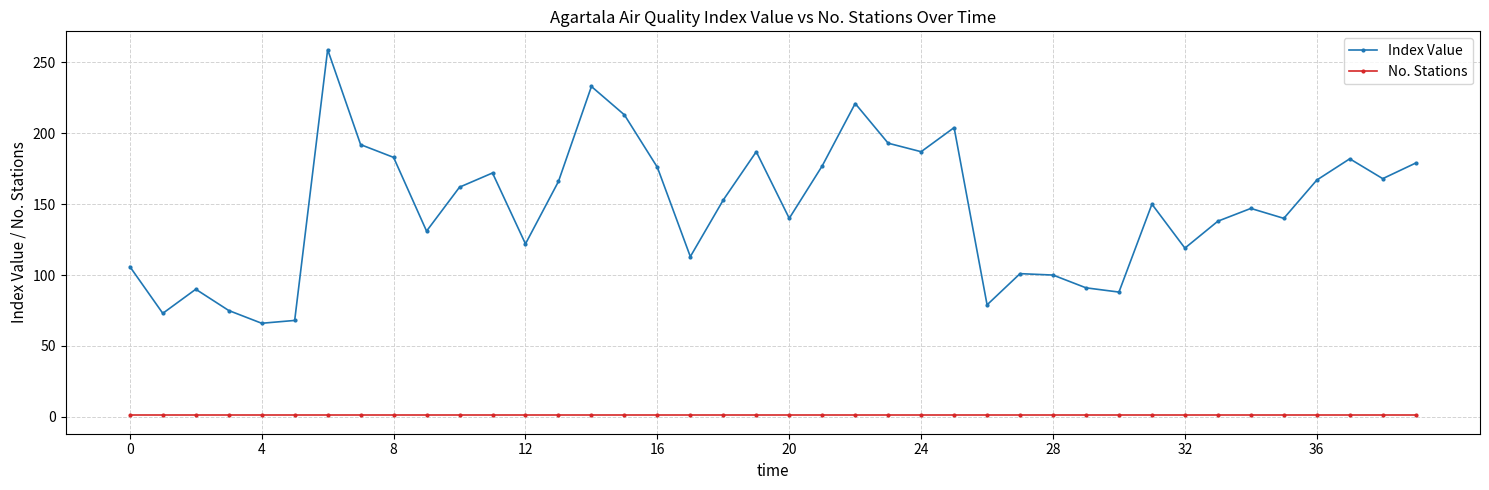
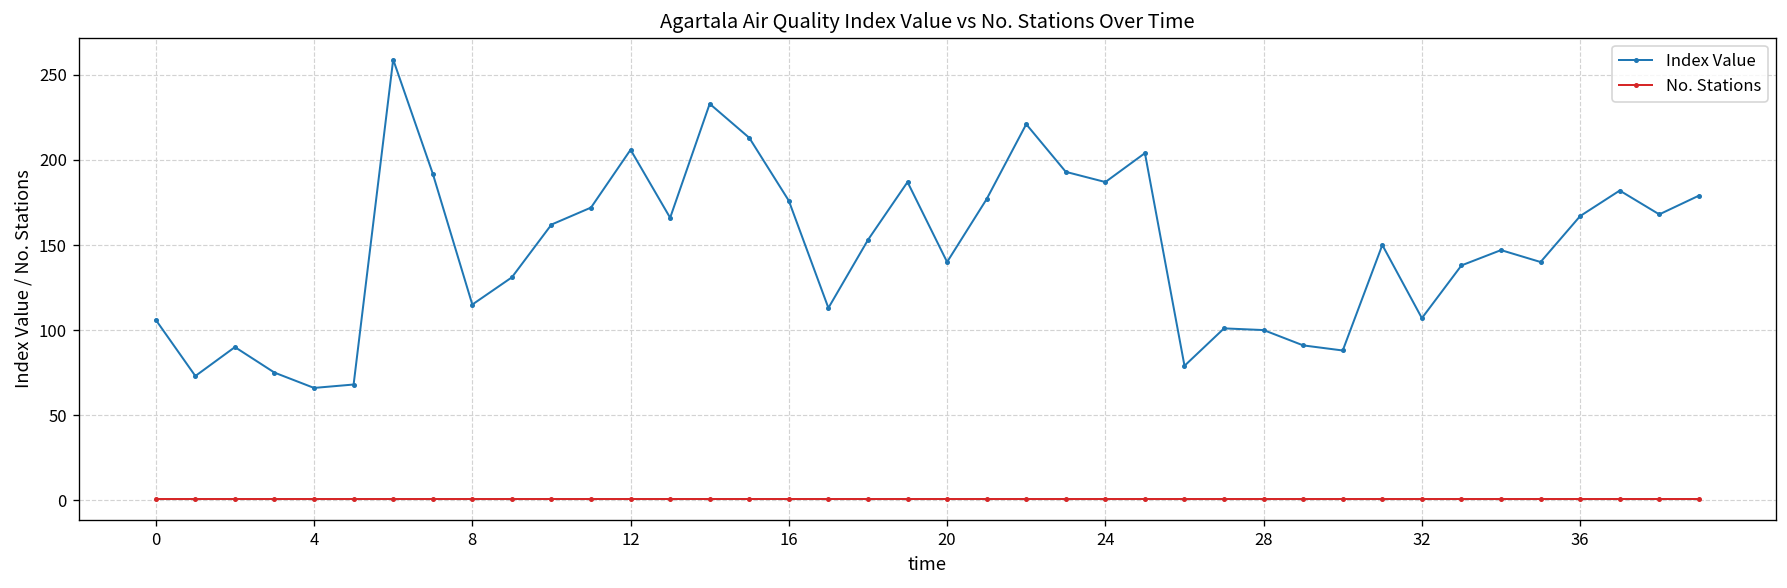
  {
    "Index Value": {
      "0": 106,
      "4": 66,
-     "8": 183,
-     "12": 122,
+     "8": 115,
+     "12": 206,
      "16": 176,
      "20": 140,
      "24": 187,
      "28": 100,
-     "32": 119,
+     "32": 107,
      "36": 167
    },
    "No. Stations": {
      "0": 1,
      "4": 1,
      "8": 1,
      "12": 1,
      "16": 1,
      "20": 1,
      "24": 1,
      "28": 1,
      "32": 1,
      "36": 1
    }
  }
